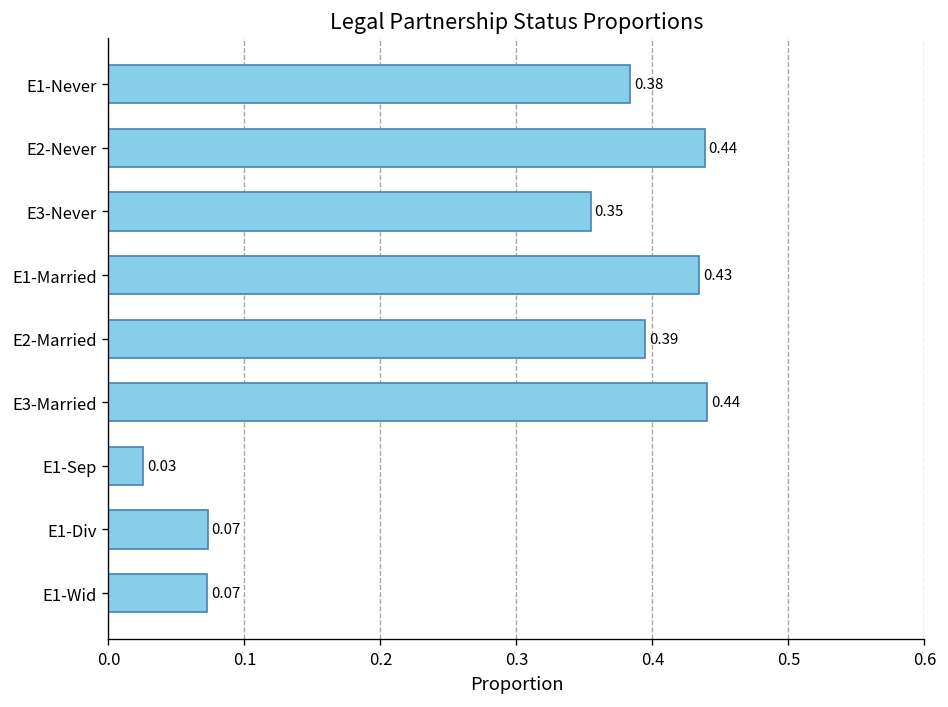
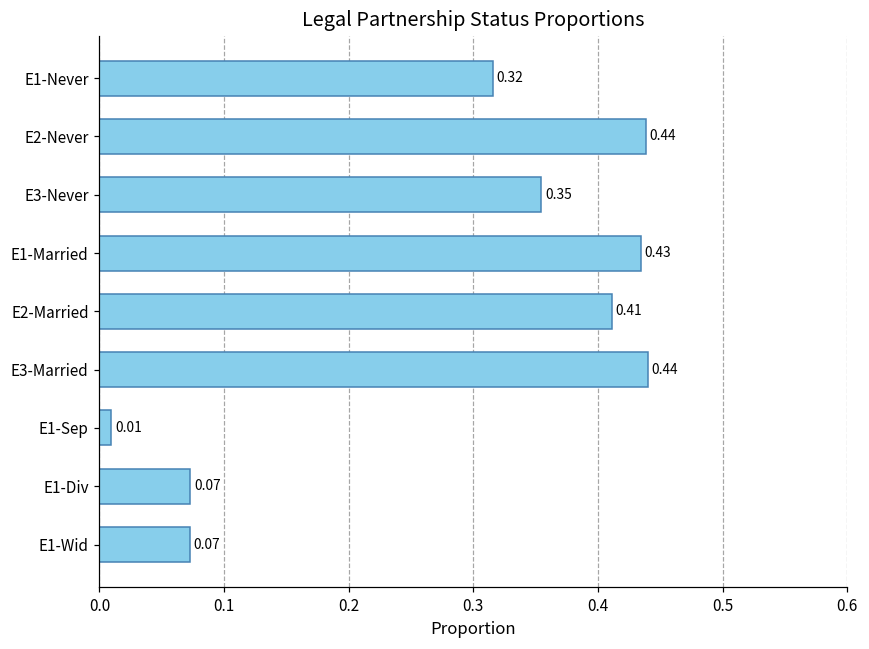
  {
-   "E1-Never": 0.38,
+   "E1-Never": 0.32,
    "E2-Never": 0.44,
    "E3-Never": 0.35,
    "E1-Married": 0.43,
-   "E2-Married": 0.39,
+   "E2-Married": 0.41,
    "E3-Married": 0.44,
-   "E1-Sep": 0.03,
+   "E1-Sep": 0.01,
    "E1-Div": 0.07,
    "E1-Wid": 0.07
  }
